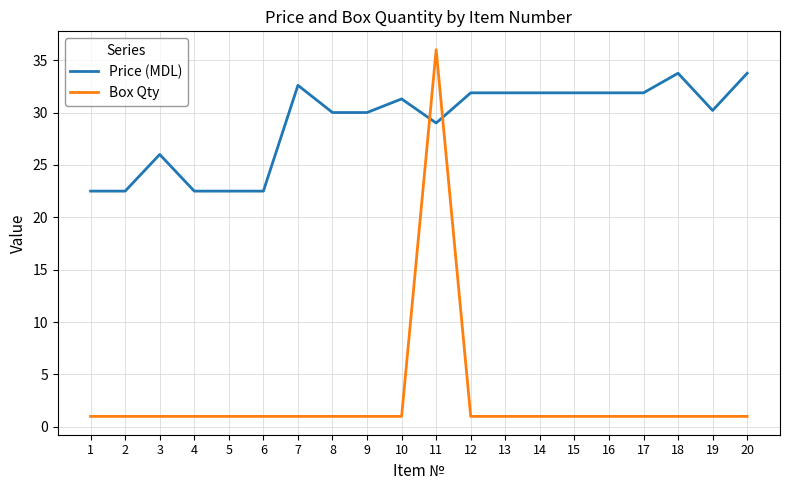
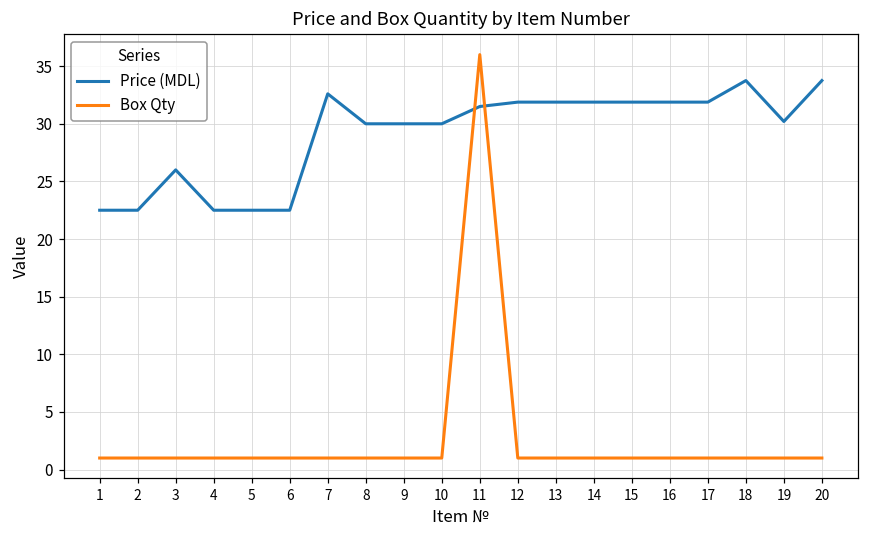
  {
    "Price (MDL)": {
      "1": 22.5,
      "2": 22.5,
      "3": 26.0,
      "4": 22.5,
      "5": 22.5,
      "6": 22.5,
      "7": 32.6,
      "8": 30.0,
      "9": 30.0,
-     "10": 31.3,
-     "11": 29.0,
+     "10": 30.0,
+     "11": 31.5,
      "12": 31.9,
      "13": 31.9,
      "14": 31.9,
      "15": 31.9,
      "16": 31.9,
      "17": 31.9,
      "18": 33.8,
      "19": 30.2,
      "20": 33.8
    },
    "Box Qty": {
      "1": 1.0,
      "2": 1.0,
      "3": 1.0,
      "4": 1.0,
      "5": 1.0,
      "6": 1.0,
      "7": 1.0,
      "8": 1.0,
      "9": 1.0,
      "10": 1.0,
      "11": 36.0,
      "12": 1.0,
      "13": 1.0,
      "14": 1.0,
      "15": 1.0,
      "16": 1.0,
      "17": 1.0,
      "18": 1.0,
      "19": 1.0,
      "20": 1.0
    }
  }
